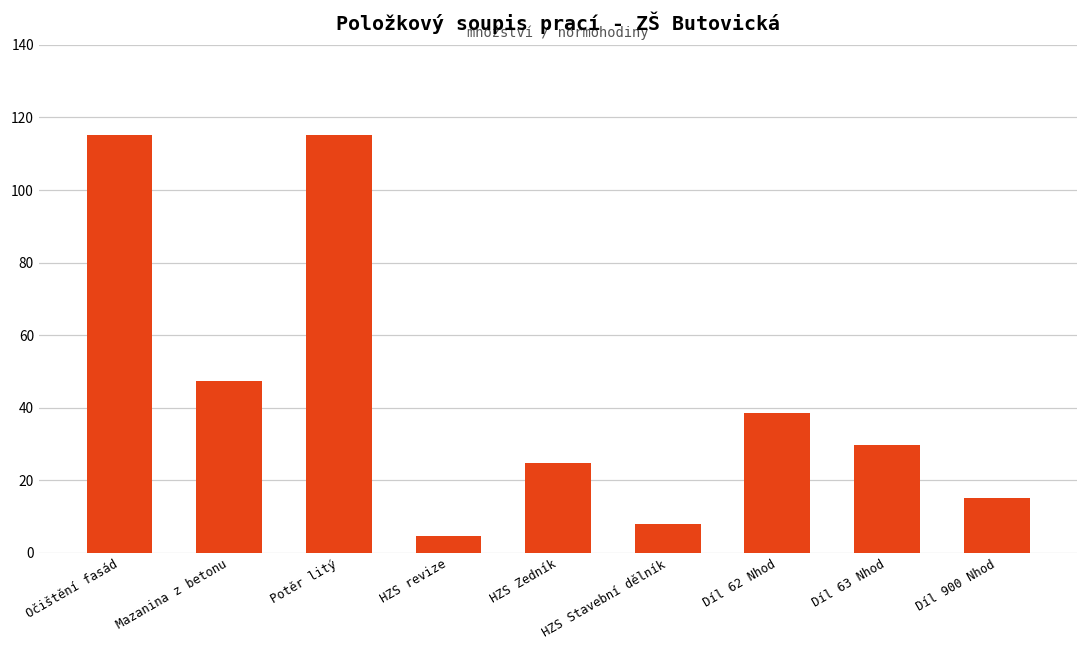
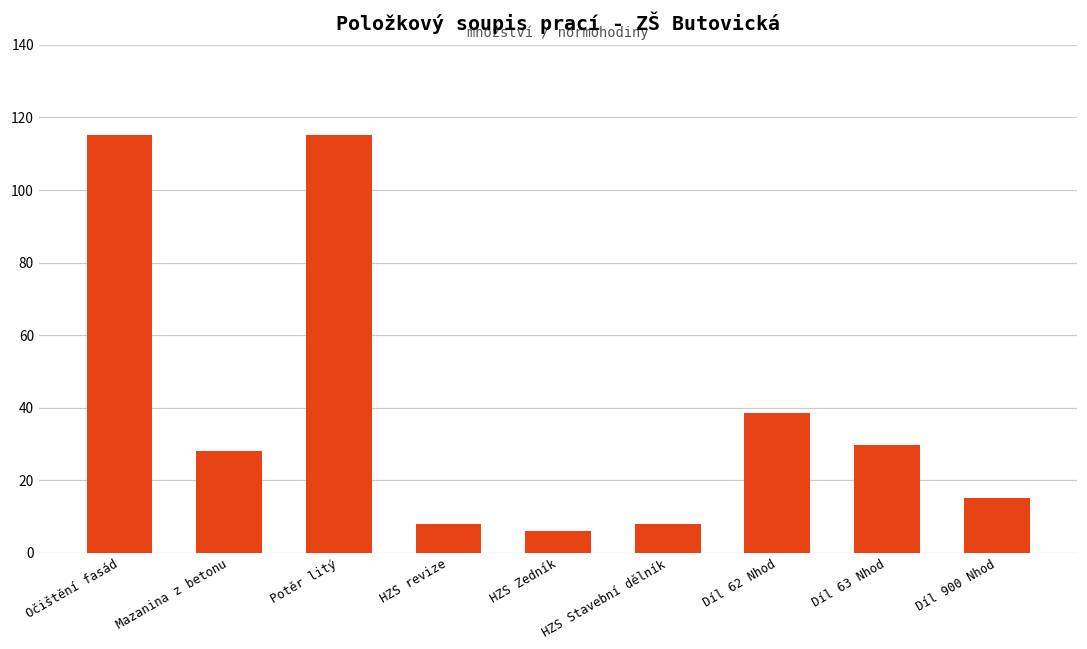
  {
    "Očištění fasád": 115,
-   "Mazanina z betonu": 47,
+   "Mazanina z betonu": 28,
    "Potěr litý": 115,
-   "HZS revize": 5,
-   "HZS Zedník": 25,
+   "HZS revize": 8,
+   "HZS Zedník": 6,
    "HZS Stavební dělník": 8,
    "Díl 62 Nhod": 38,
    "Díl 63 Nhod": 30,
    "Díl 900 Nhod": 15
  }
